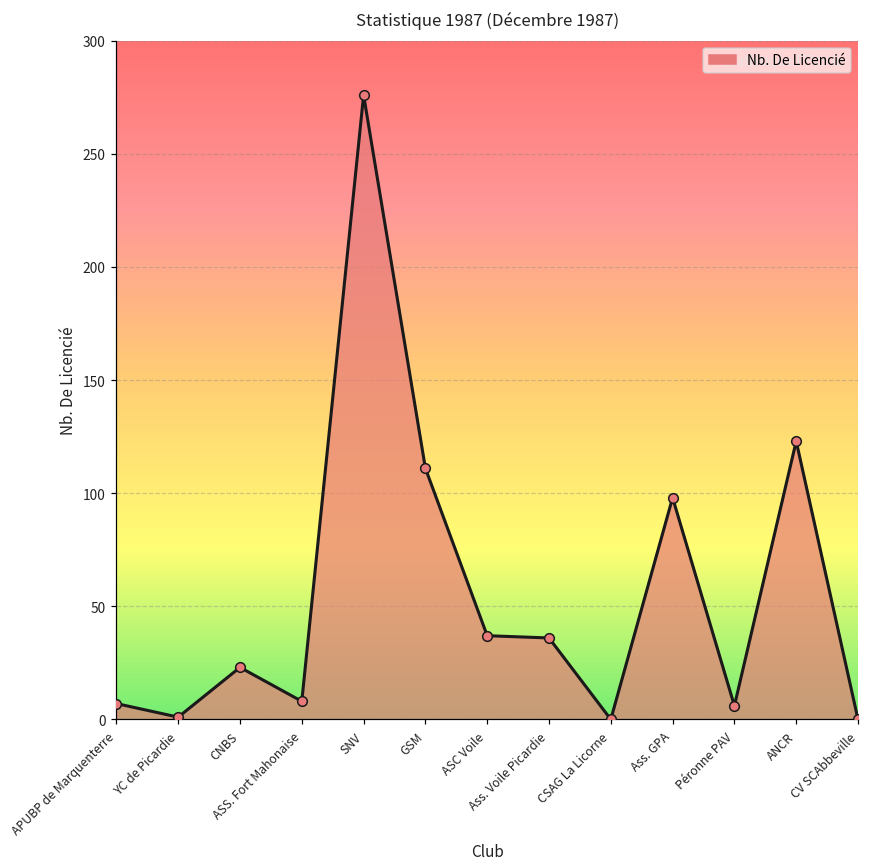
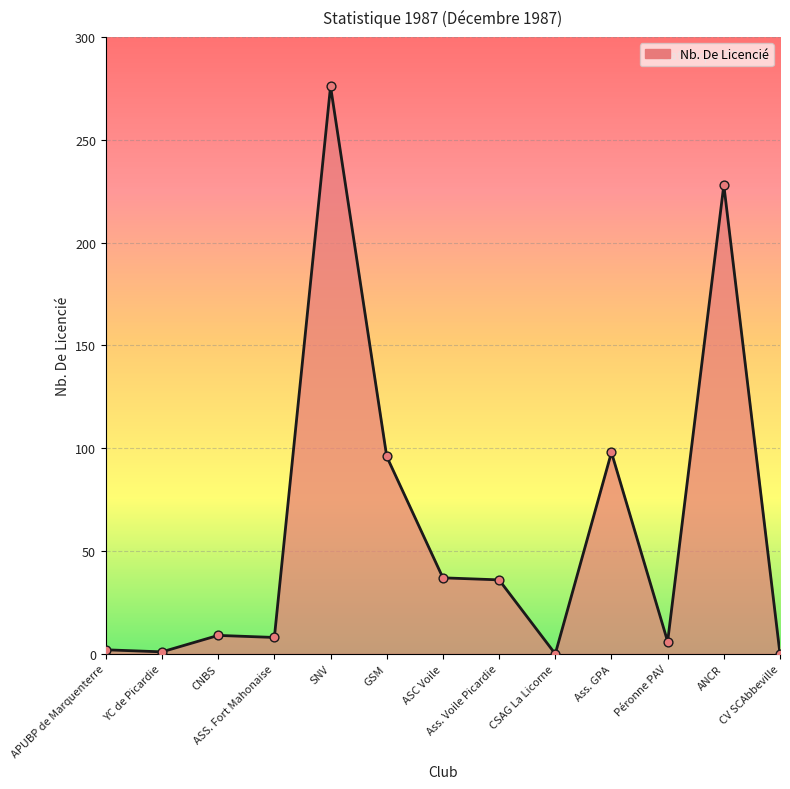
  {
-   "APUBP de Marquenterre": 7,
+   "APUBP de Marquenterre": 2,
    "YC de Picardie": 1,
-   "CNBS": 23,
+   "CNBS": 9,
    "ASS. Fort Mahonaise": 8,
    "SNV": 276,
-   "GSM": 111,
+   "GSM": 96,
    "ASC Voile": 37,
    "Ass. Voile Picardie": 36,
    "CSAG La Licorne": 0,
    "Ass. GPA": 98,
    "Péronne PAV": 6,
-   "ANCR": 123,
+   "ANCR": 228,
    "CV SCAbbeville": 0
  }
